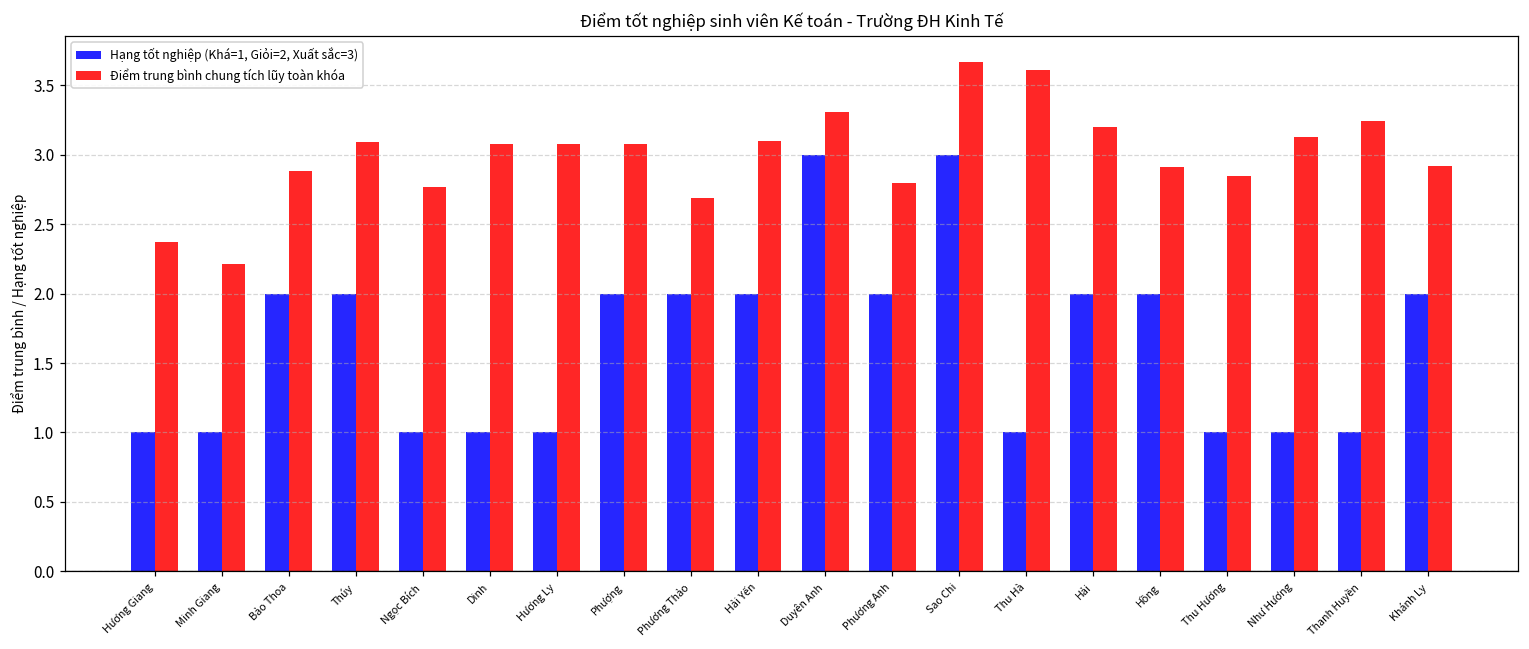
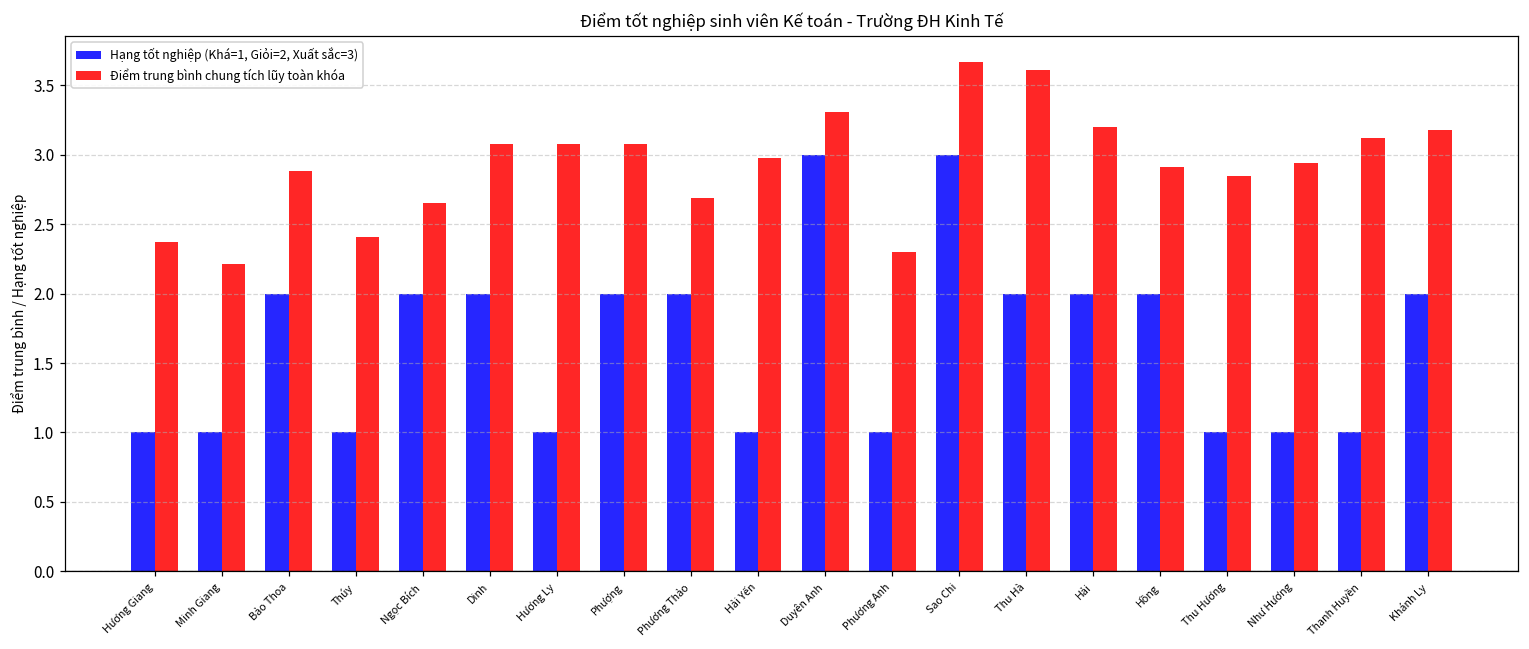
  {
    "Hạng tốt nghiệp (Khá=1, Giỏi=2, Xuất sắc=3)": {
      "Hương Giang": 1,
      "Minh Giang": 1,
      "Bảo Thoa": 2,
-     "Thúy": 2,
-     "Ngọc Bích": 1,
-     "Dinh": 1,
+     "Thúy": 1,
+     "Ngọc Bích": 2,
+     "Dinh": 2,
      "Hương Ly": 1,
      "Phượng": 2,
      "Phương Thảo": 2,
-     "Hải Yến": 2,
+     "Hải Yến": 1,
      "Duyên Anh": 3,
-     "Phương Anh": 2,
+     "Phương Anh": 1,
      "Sao Chi": 3,
-     "Thu Hà": 1,
+     "Thu Hà": 2,
      "Hải": 2,
      "Hồng": 2,
      "Thu Hương": 1,
      "Như Hương": 1,
      "Thanh Huyền": 1,
      "Khánh Ly": 2
    },
    "Điểm trung bình chung tích lũy toàn khóa": {
      "Hương Giang": 2.37,
      "Minh Giang": 2.21,
      "Bảo Thoa": 2.88,
-     "Thúy": 3.09,
-     "Ngọc Bích": 2.77,
+     "Thúy": 2.41,
+     "Ngọc Bích": 2.65,
      "Dinh": 3.08,
      "Hương Ly": 3.08,
      "Phượng": 3.08,
      "Phương Thảo": 2.69,
-     "Hải Yến": 3.10,
+     "Hải Yến": 2.98,
      "Duyên Anh": 3.31,
-     "Phương Anh": 2.8,
+     "Phương Anh": 2.3,
      "Sao Chi": 3.67,
      "Thu Hà": 3.61,
      "Hải": 3.20,
      "Hồng": 2.91,
      "Thu Hương": 2.85,
-     "Như Hương": 3.13,
-     "Thanh Huyền": 3.24,
-     "Khánh Ly": 2.92
+     "Như Hương": 2.94,
+     "Thanh Huyền": 3.12,
+     "Khánh Ly": 3.18
    }
  }
